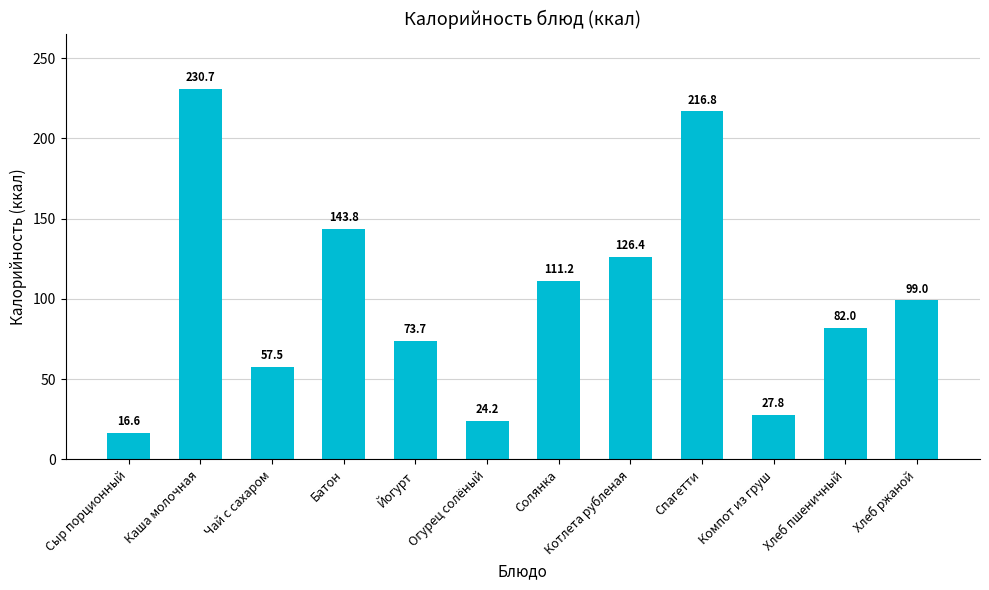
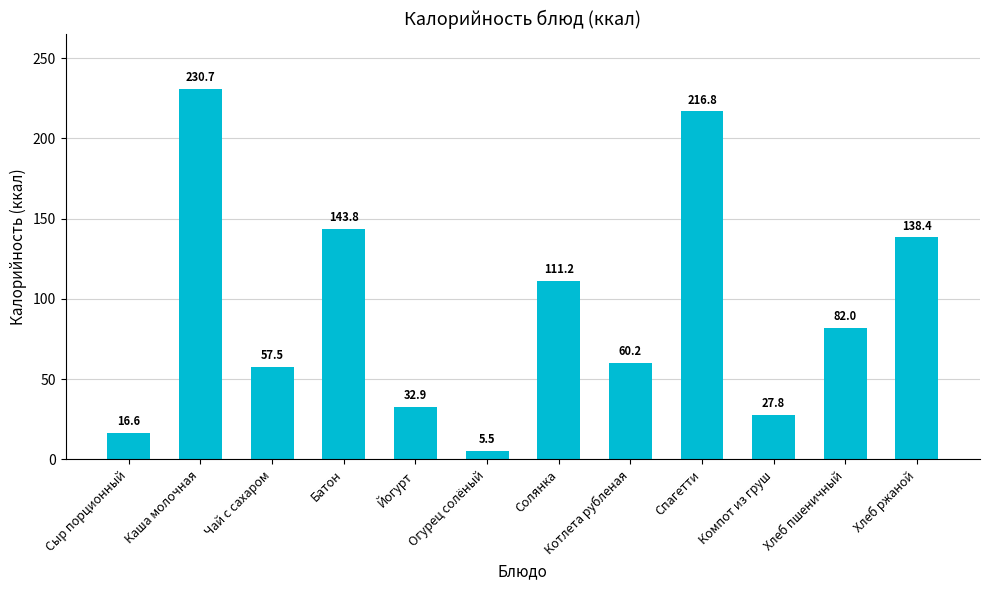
  {
    "Сыр порционный": 16.6,
    "Каша молочная": 230.7,
    "Чай с сахаром": 57.5,
    "Батон": 143.8,
-   "Йогурт": 73.7,
-   "Огурец солёный": 24.2,
+   "Йогурт": 32.9,
+   "Огурец солёный": 5.5,
    "Солянка": 111.2,
-   "Котлета рубленая": 126.4,
+   "Котлета рубленая": 60.2,
    "Спагетти": 216.8,
    "Компот из груш": 27.8,
    "Хлеб пшеничный": 82.0,
-   "Хлеб ржаной": 99.0
+   "Хлеб ржаной": 138.4
  }
